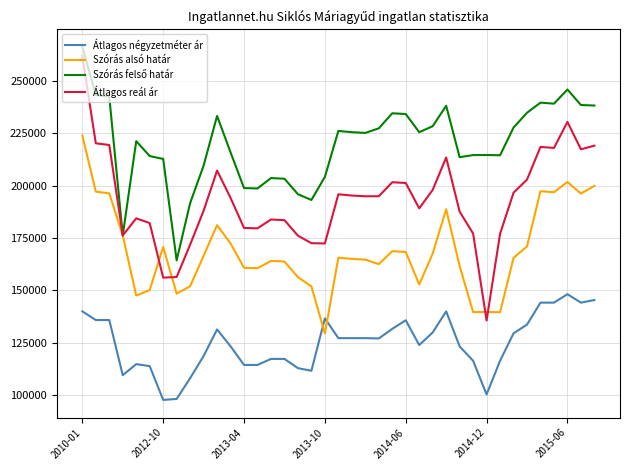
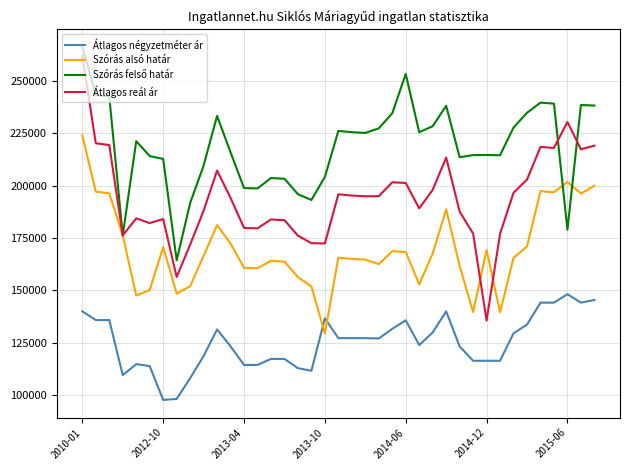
  {
    "Átlagos négyzetméter ár": {
      "2010-01": 140000,
      "2012-10": 98000,
      "2013-04": 114000,
      "2013-10": 137000,
      "2014-06": 136000,
-     "2014-12": 100000,
+     "2014-12": 116000,
      "2015-06": 148000
    },
    "Szórás alsó határ": {
      "2010-01": 224000,
      "2012-10": 171000,
      "2013-04": 161000,
      "2013-10": 129000,
      "2014-06": 168000,
-     "2014-12": 140000,
+     "2014-12": 169000,
      "2015-06": 202000
    },
    "Szórás felső határ": {
      "2012-10": 213000,
      "2013-04": 199000,
      "2013-10": 204000,
-     "2014-06": 234000,
+     "2014-06": 253000,
      "2014-12": 215000,
-     "2015-06": 246000
+     "2015-06": 179000
    },
    "Átlagos reál ár": {
-     "2012-10": 156000,
+     "2012-10": 184000,
      "2013-04": 180000,
      "2013-10": 172000,
      "2014-06": 201000,
      "2014-12": 136000,
      "2015-06": 231000
    }
  }
